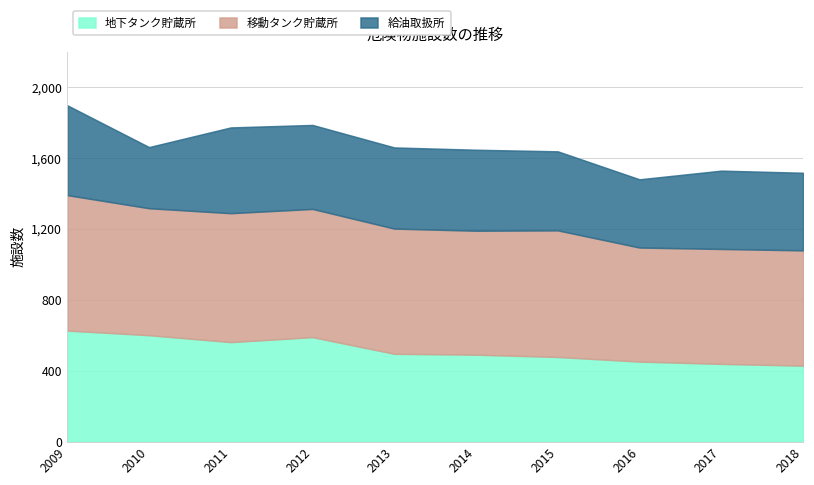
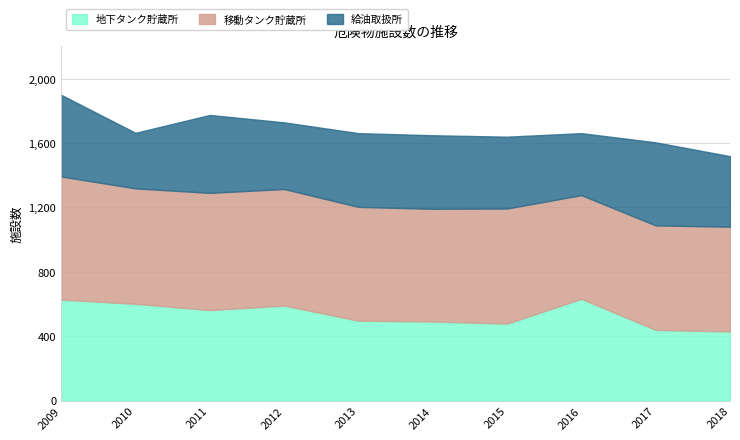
  {
    "地下タンク貯蔵所": {
      "2009": 630,
      "2010": 600,
      "2011": 560,
      "2012": 590,
      "2013": 500,
      "2014": 490,
      "2015": 480,
-     "2016": 450,
+     "2016": 630,
      "2017": 440,
      "2018": 430
    },
    "移動タンク貯蔵所": {
      "2009": 770,
      "2010": 720,
      "2011": 730,
      "2012": 720,
      "2013": 710,
      "2014": 700,
      "2015": 720,
      "2016": 640,
      "2017": 650,
      "2018": 650
    },
    "給油取扱所": {
      "2009": 510,
      "2010": 350,
      "2011": 480,
-     "2012": 470,
+     "2012": 410,
      "2013": 460,
      "2014": 460,
      "2015": 450,
      "2016": 390,
-     "2017": 440,
+     "2017": 520,
      "2018": 440
    }
  }
